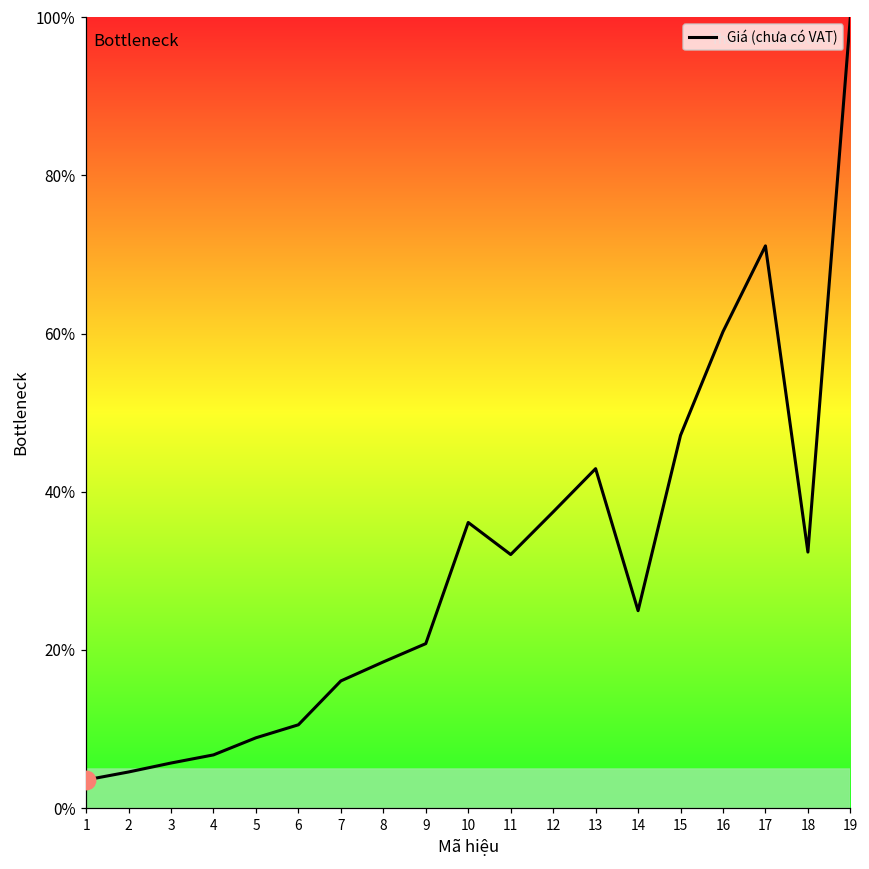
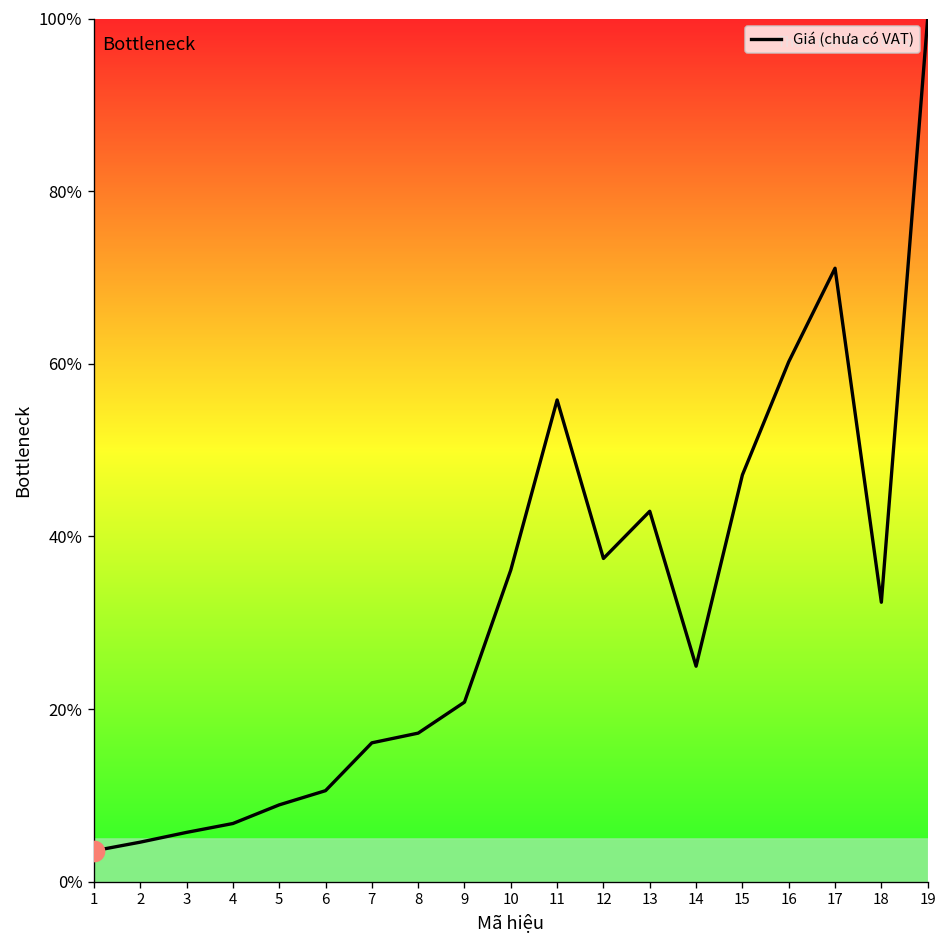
  {
    "Giá (chưa có VAT)": {
      "3": "6%",
      "4": "7%",
      "5": "9%",
      "6": "11%",
      "7": "16%",
-     "8": "18%",
+     "8": "17%",
      "9": "21%",
      "10": "36%",
-     "11": "32%",
+     "11": "56%",
      "12": "37%",
      "13": "43%",
      "14": "25%",
      "15": "47%",
      "16": "60%",
      "17": "71%",
      "18": "32%",
      "19": "100%"
    }
  }
